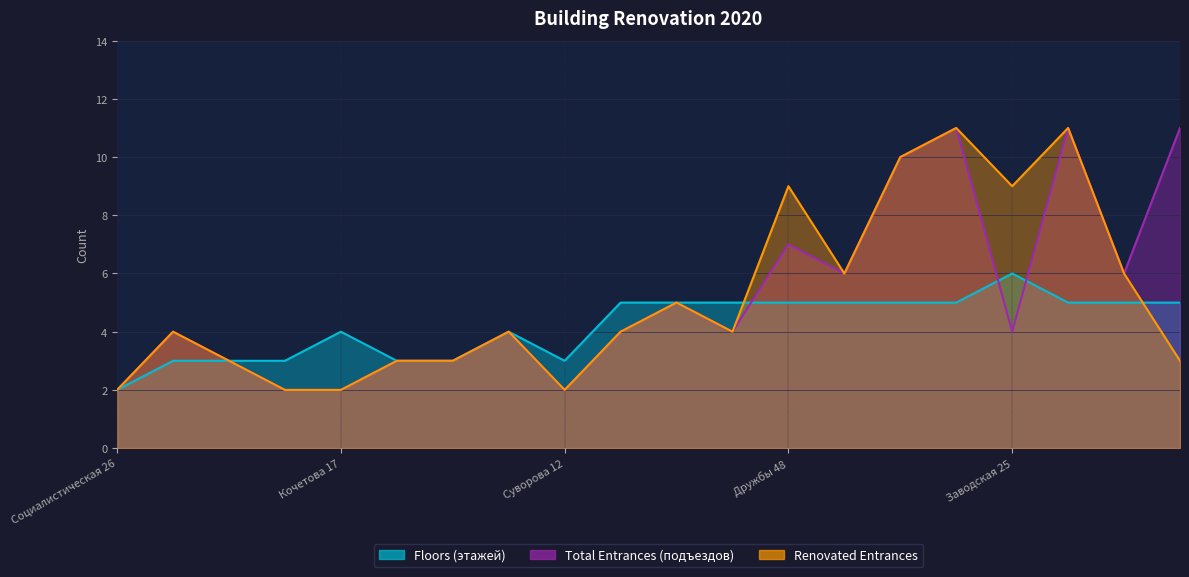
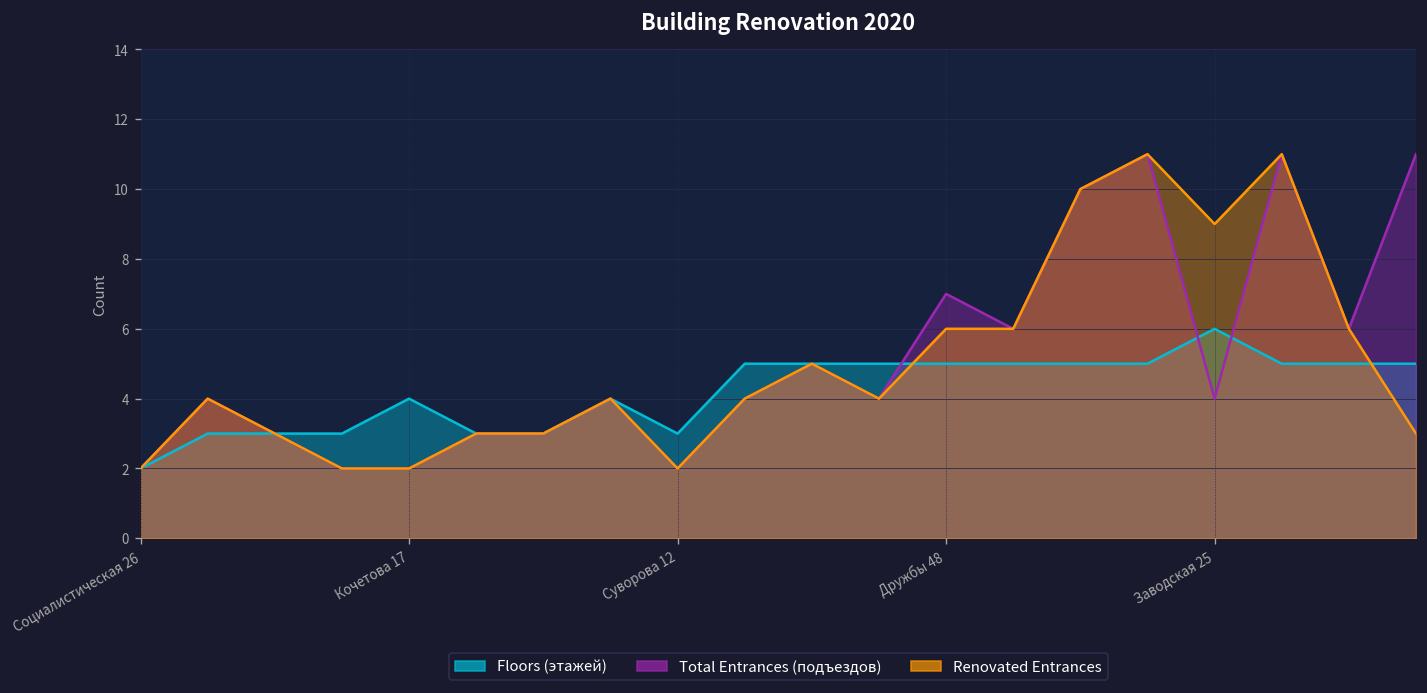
  {
    "Floors (этажей)": {
      "Кочетова 17": 4,
      "Суворова 12": 3,
      "Дружбы 48": 5,
      "Заводская 25": 6
    },
    "Total Entrances (подъездов)": {
      "Дружбы 48": 7,
      "Заводская 25": 4
    },
    "Renovated Entrances": {
-     "Дружбы 48": 9,
+     "Дружбы 48": 6,
      "Заводская 25": 9
    }
  }
